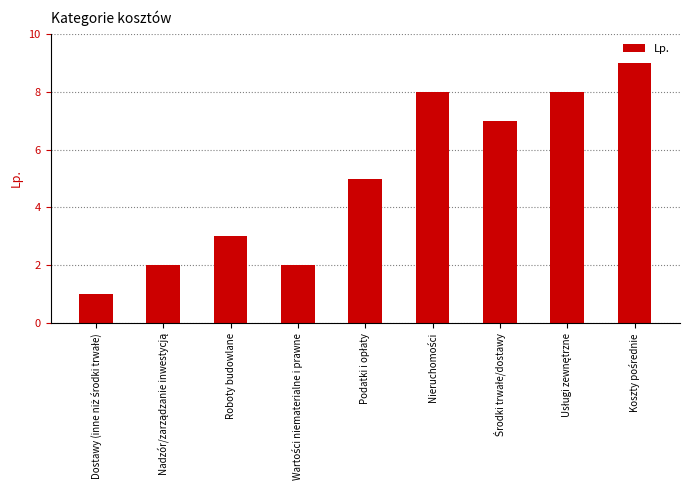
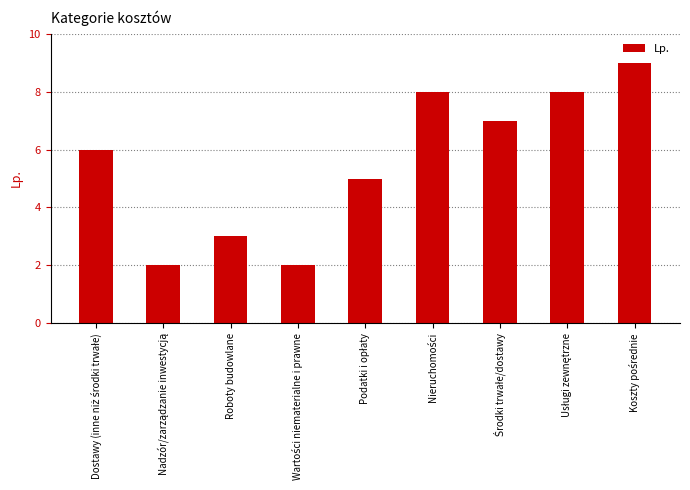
  {
-   "Dostawy (inne niż środki trwałe)": 1,
+   "Dostawy (inne niż środki trwałe)": 6,
    "Nadzór/zarządzanie inwestycją": 2,
    "Roboty budowlane": 3,
    "Wartości niematerialne i prawne": 2,
    "Podatki i opłaty": 5,
    "Nieruchomości": 8,
    "Środki trwałe/dostawy": 7,
    "Usługi zewnętrzne": 8,
    "Koszty pośrednie": 9
  }
